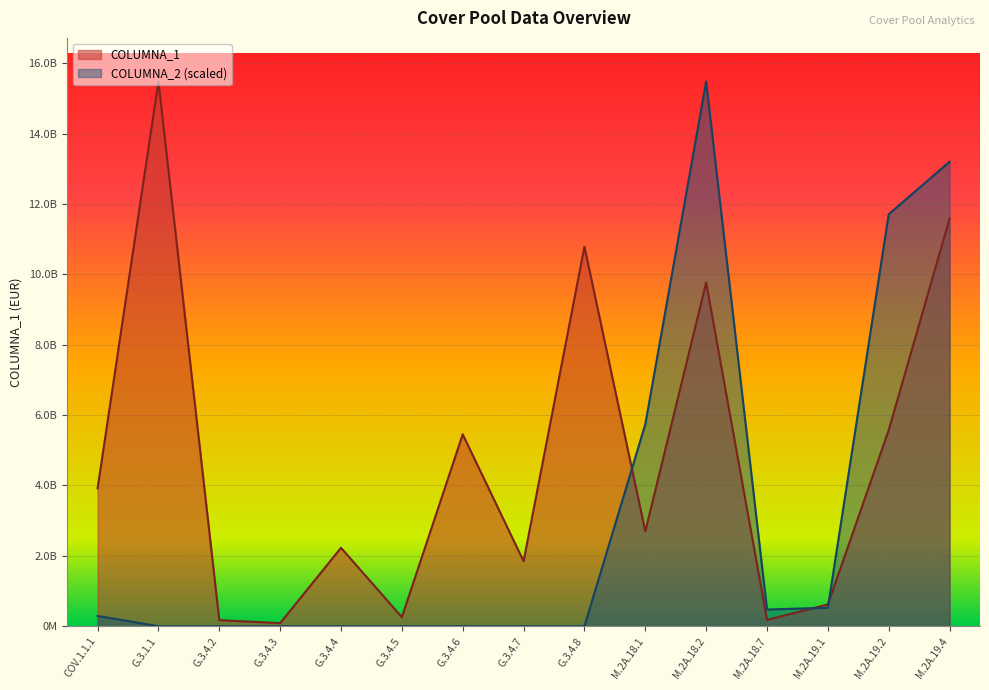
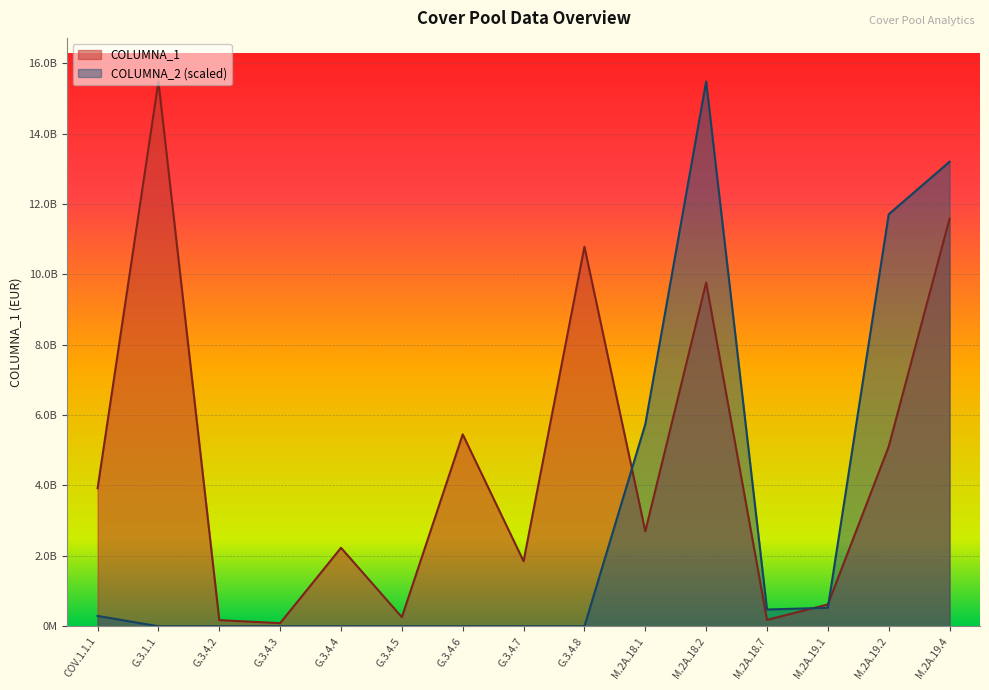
  {
    "COLUMNA_1": {
      "COV.1.1.1": 3900000000,
      "G.3.4.2": 200000000,
      "G.3.4.3": 100000000,
      "G.3.4.4": 2200000000,
      "G.3.4.5": 300000000,
      "G.3.4.6": 5500000000,
      "G.3.4.7": 1800000000,
      "G.3.4.8": 10800000000,
      "M.2A.18.1": 2700000000,
      "M.2A.18.2": 9800000000,
      "M.2A.18.7": 200000000,
      "M.2A.19.1": 600000000,
-     "M.2A.19.2": 5600000000,
+     "M.2A.19.2": 5100000000,
      "M.2A.19.4": 11600000000
    },
    "COLUMNA_2 (scaled)": {
      "COV.1.1.1": 300000000,
      "G.3.1.1": 0,
      "G.3.4.2": 0,
      "G.3.4.3": 0,
      "G.3.4.4": 0,
      "G.3.4.5": 0,
      "G.3.4.6": 0,
      "G.3.4.7": 0,
      "G.3.4.8": 0,
      "M.2A.18.1": 5700000000,
      "M.2A.18.2": 15500000000,
      "M.2A.18.7": 500000000,
      "M.2A.19.1": 500000000,
      "M.2A.19.2": 11700000000,
      "M.2A.19.4": 13200000000
    }
  }
